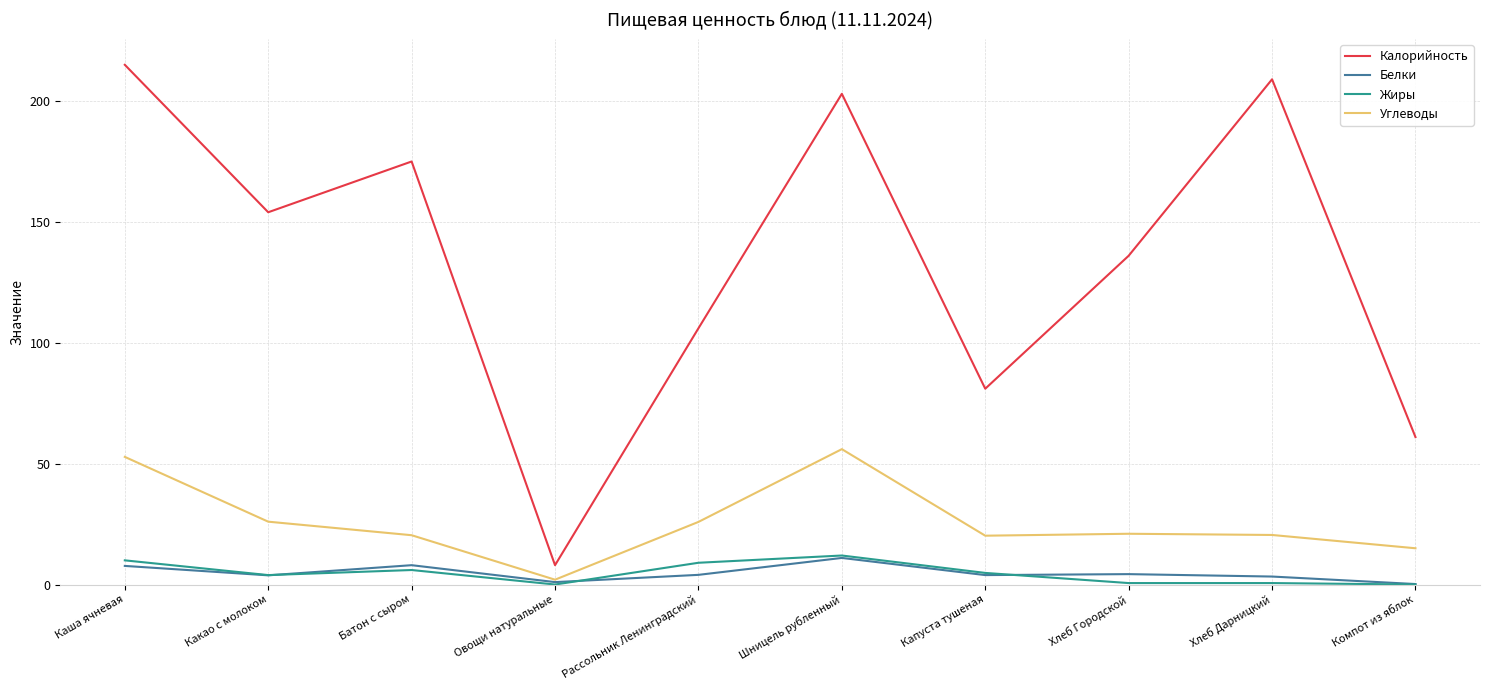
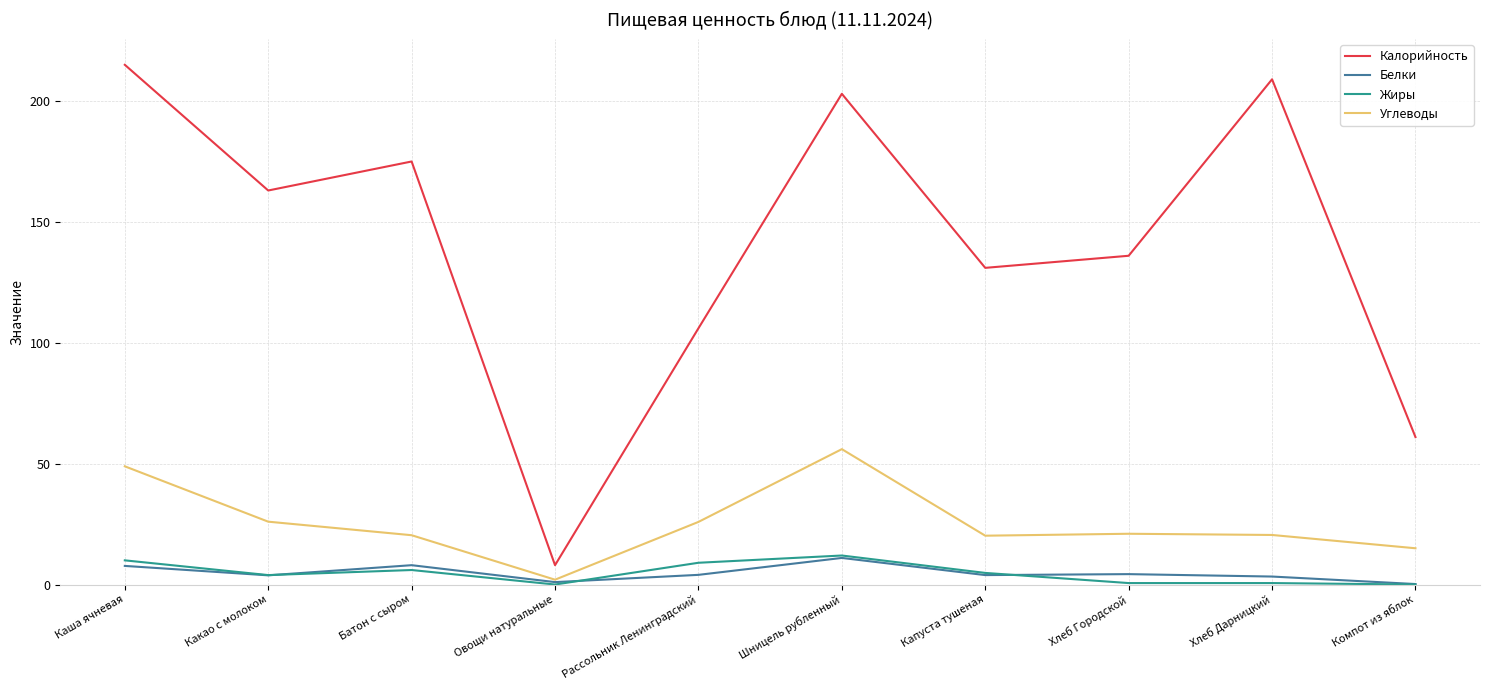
  {
    "Калорийность": {
      "Каша ячневая": 215,
-     "Какао с молоком": 154,
+     "Какао с молоком": 163,
      "Батон с сыром": 175,
      "Овощи натуральные": 8,
      "Рассольник Ленинградский": 106,
      "Шницель рубленный": 203,
-     "Капуста тушеная": 81,
+     "Капуста тушеная": 131,
      "Хлеб Городской": 136,
      "Хлеб Дарницкий": 209,
      "Компот из яблок": 61
    },
    "Углеводы": {
-     "Каша ячневая": 53,
+     "Каша ячневая": 49,
      "Какао с молоком": 26,
      "Батон с сыром": 20,
      "Рассольник Ленинградский": 26,
      "Шницель рубленный": 56,
      "Капуста тушеная": 20,
      "Хлеб Городской": 21,
      "Хлеб Дарницкий": 21,
      "Компот из яблок": 15
    }
  }
